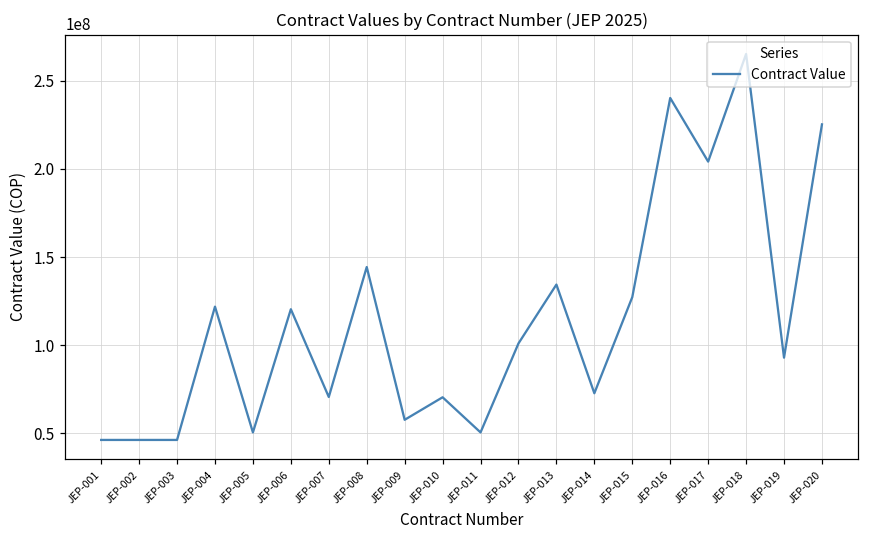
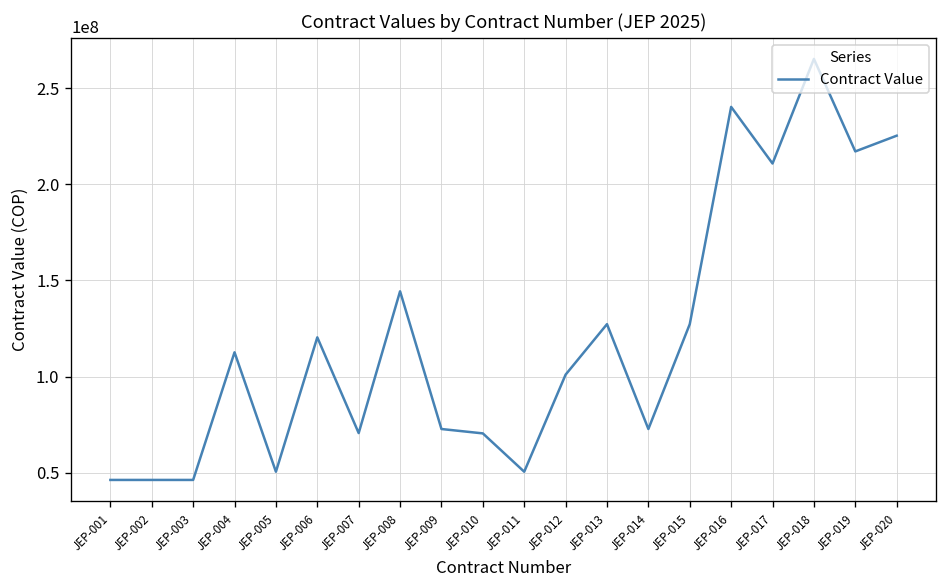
  {
    "JEP-001": 46000000,
    "JEP-002": 46000000,
    "JEP-003": 46000000,
-   "JEP-004": 122000000,
+   "JEP-004": 113000000,
    "JEP-005": 51000000,
    "JEP-006": 120000000,
    "JEP-007": 71000000,
    "JEP-008": 144000000,
-   "JEP-009": 58000000,
+   "JEP-009": 73000000,
    "JEP-010": 70000000,
    "JEP-011": 51000000,
    "JEP-012": 101000000,
-   "JEP-013": 134000000,
+   "JEP-013": 127000000,
    "JEP-014": 73000000,
    "JEP-015": 127000000,
    "JEP-016": 240000000,
-   "JEP-017": 204000000,
-   "JEP-019": 93000000,
+   "JEP-017": 211000000,
+   "JEP-019": 217000000,
    "JEP-020": 225000000
  }
